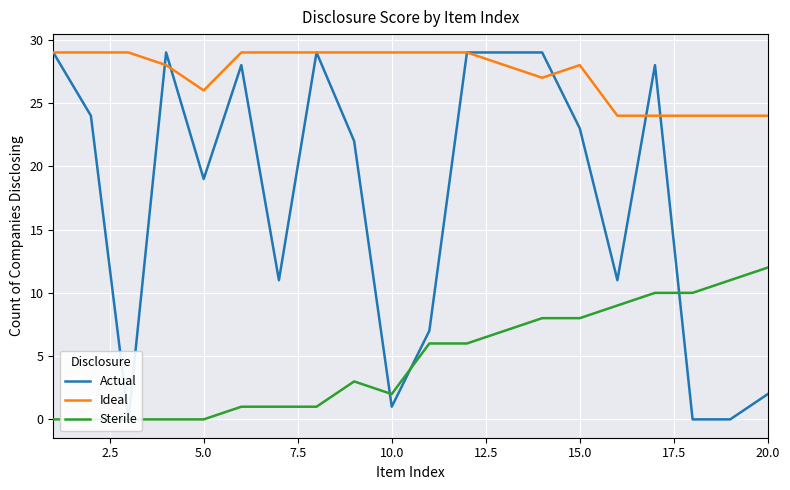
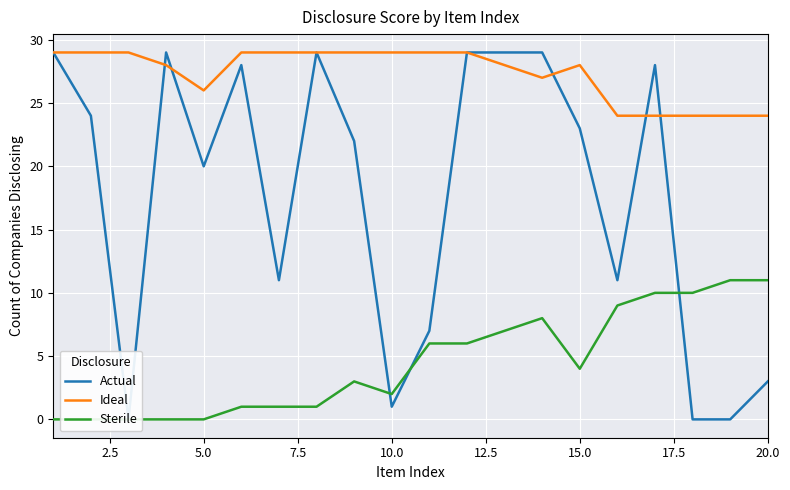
  {
    "Actual": {
-     "5.0": 19,
+     "5.0": 20,
      "10.0": 1,
      "15.0": 23,
-     "20.0": 2
+     "20.0": 3
    },
    "Ideal": {
      "5.0": 26,
      "10.0": 29,
      "15.0": 28,
      "20.0": 24
    },
    "Sterile": {
      "5.0": 0,
      "10.0": 2,
-     "15.0": 8,
-     "20.0": 12
+     "15.0": 4,
+     "20.0": 11
    }
  }
